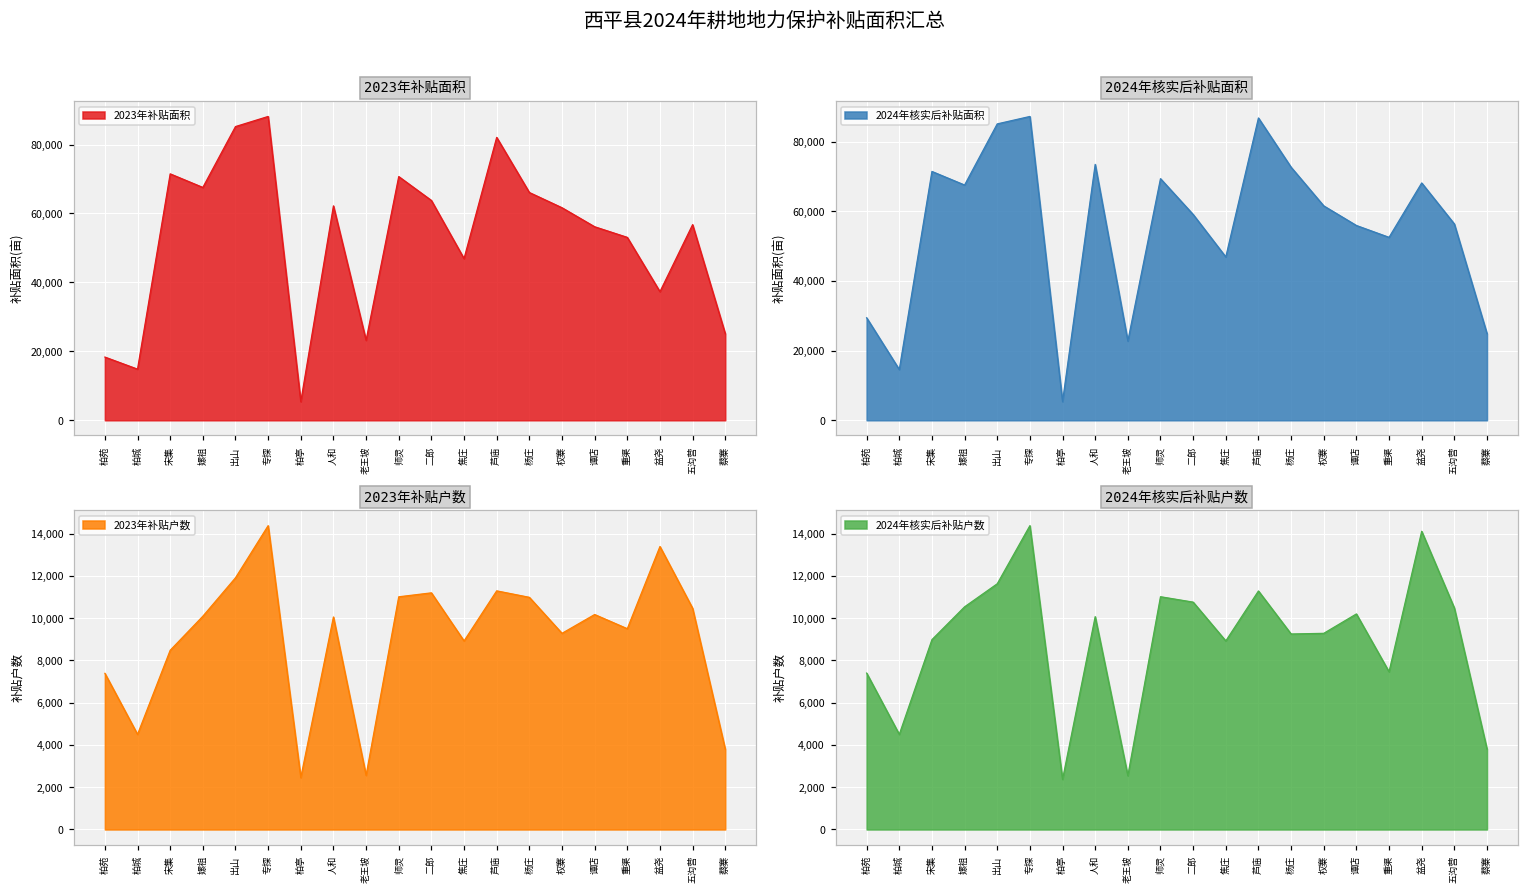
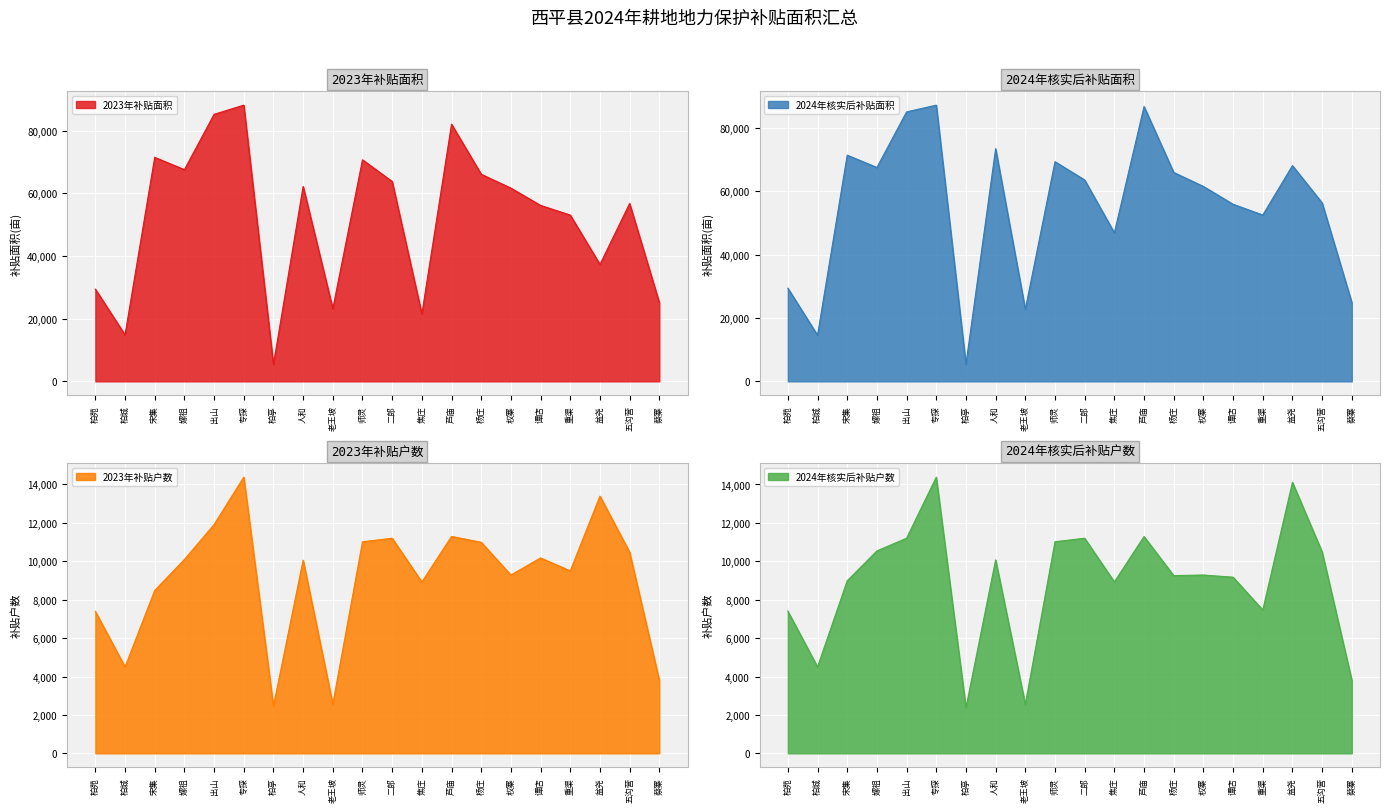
  {
    "2023年补贴面积": {
-     "柏苑": "18,000",
+     "柏苑": "29,000",
      "柏城": "15,000",
      "宋集": "72,000",
      "嫘祖": "68,000",
      "出山": "85,000",
      "专探": "88,000",
      "柏亭": "5,000",
      "人和": "62,000",
      "老王坡": "23,000",
      "师灵": "71,000",
      "二郎": "64,000",
-     "焦庄": "47,000",
+     "焦庄": "21,000",
      "芦庙": "82,000",
      "杨庄": "66,000",
      "权寨": "62,000",
      "谭店": "56,000",
      "重渠": "53,000",
      "盆尧": "37,000",
      "五沟营": "57,000",
      "蔡寨": "25,000"
    },
    "2024年核实后补贴面积": {
      "柏苑": "29,000",
      "柏城": "15,000",
      "宋集": "71,000",
      "嫘祖": "68,000",
      "出山": "85,000",
      "专探": "87,000",
      "柏亭": "5,000",
      "人和": "73,000",
      "老王坡": "23,000",
      "师灵": "69,000",
-     "二郎": "59,000",
+     "二郎": "64,000",
      "焦庄": "47,000",
      "芦庙": "87,000",
-     "杨庄": "73,000",
+     "杨庄": "66,000",
      "权寨": "62,000",
      "谭店": "56,000",
      "重渠": "53,000",
      "盆尧": "68,000",
      "五沟营": "56,000",
      "蔡寨": "25,000"
    },
    "2023年补贴户数": {
      "柏苑": "7,400",
      "柏城": "4,500",
      "宋集": "8,500",
      "嫘祖": "10,100",
      "出山": "11,900",
      "专探": "14,400",
      "柏亭": "2,500",
      "人和": "10,100",
      "老王坡": "2,600",
      "师灵": "11,000",
      "二郎": "11,200",
      "焦庄": "8,900",
      "芦庙": "11,300",
      "杨庄": "11,000",
      "权寨": "9,300",
      "谭店": "10,200",
      "重渠": "9,500",
      "盆尧": "13,400",
      "五沟营": "10,500",
      "蔡寨": "3,800"
    },
    "2024年核实后补贴户数": {
      "柏苑": "7,400",
      "柏城": "4,500",
      "宋集": "9,000",
      "嫘祖": "10,500",
-     "出山": "11,600",
+     "出山": "11,200",
      "专探": "14,400",
      "柏亭": "2,400",
      "人和": "10,100",
      "老王坡": "2,500",
      "师灵": "11,000",
-     "二郎": "10,800",
+     "二郎": "11,200",
      "焦庄": "8,900",
      "芦庙": "11,300",
      "杨庄": "9,300",
      "权寨": "9,300",
-     "谭店": "10,200",
+     "谭店": "9,200",
      "重渠": "7,500",
      "盆尧": "14,100",
      "五沟营": "10,500",
      "蔡寨": "3,800"
    }
  }
